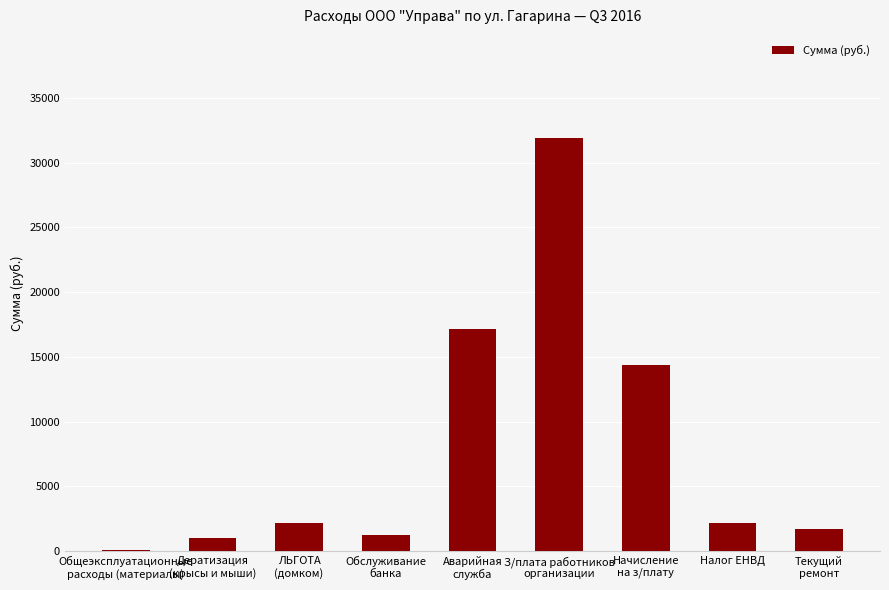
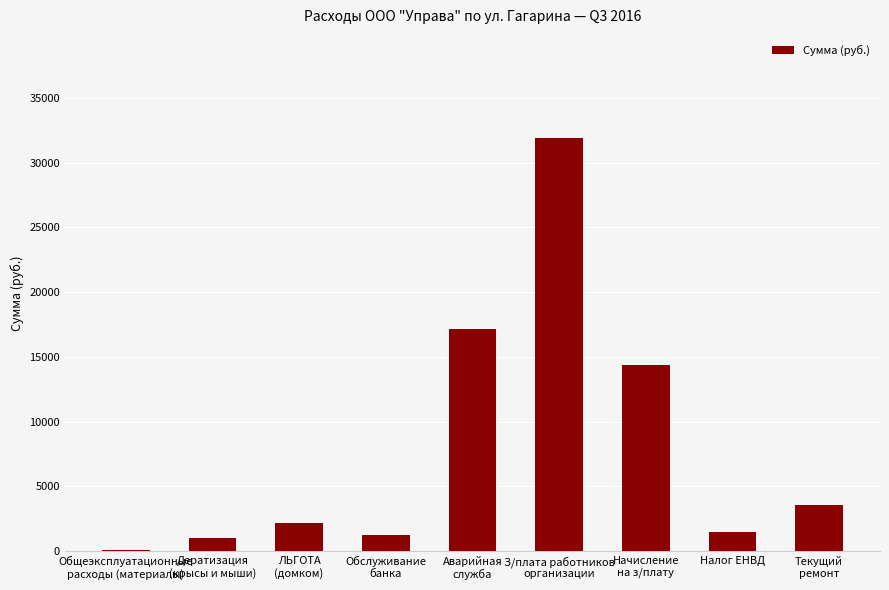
  {
    "ЛЬГОТА (домком)": 2200,
    "Обслуживание банка": 1300,
    "Аварийная служба": 17100,
    "З/плата работников организации": 31900,
    "Начисление на з/плату": 14300,
-   "Налог ЕНВД": 2200,
-   "Текущий ремонт": 1700
+   "Налог ЕНВД": 1500,
+   "Текущий ремонт": 3600
  }
